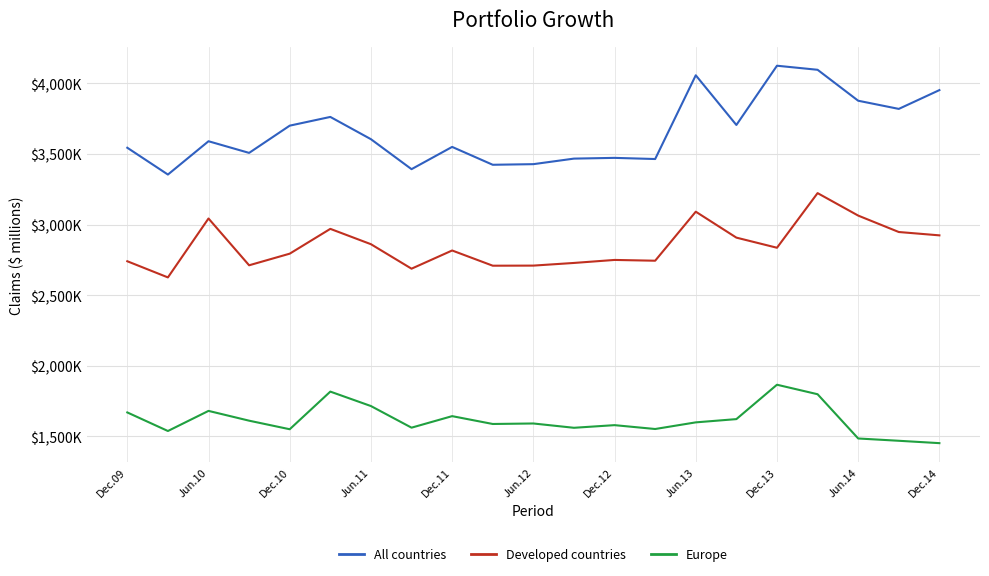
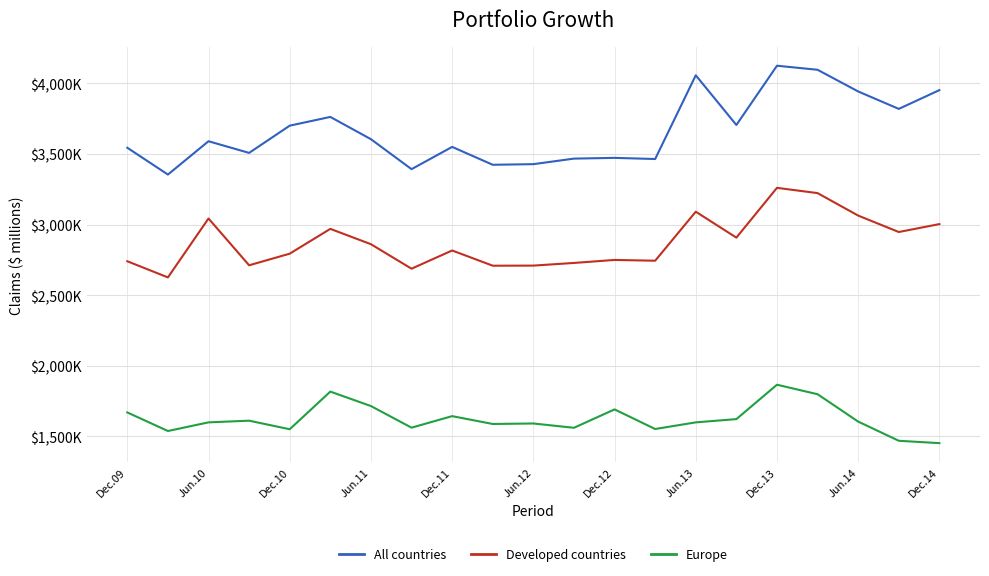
  {
    "All countries": {
      "Dec.09": "$3,540,000",
      "Jun.10": "$3,590,000",
      "Dec.10": "$3,700,000",
      "Jun.11": "$3,600,000",
      "Dec.11": "$3,550,000",
      "Jun.12": "$3,430,000",
      "Dec.12": "$3,470,000",
      "Jun.13": "$4,060,000",
      "Dec.13": "$4,120,000",
-     "Jun.14": "$3,880,000",
+     "Jun.14": "$3,940,000",
      "Dec.14": "$3,950,000"
    },
    "Developed countries": {
      "Dec.09": "$2,740,000",
      "Jun.10": "$3,040,000",
      "Dec.10": "$2,790,000",
      "Jun.11": "$2,860,000",
      "Dec.11": "$2,820,000",
      "Jun.12": "$2,710,000",
      "Dec.12": "$2,750,000",
      "Jun.13": "$3,090,000",
-     "Dec.13": "$2,840,000",
+     "Dec.13": "$3,260,000",
      "Jun.14": "$3,060,000",
-     "Dec.14": "$2,920,000"
+     "Dec.14": "$3,000,000"
    },
    "Europe": {
      "Dec.09": "$1,670,000",
-     "Jun.10": "$1,680,000",
+     "Jun.10": "$1,600,000",
      "Dec.10": "$1,550,000",
      "Jun.11": "$1,710,000",
      "Dec.11": "$1,640,000",
      "Jun.12": "$1,590,000",
-     "Dec.12": "$1,580,000",
+     "Dec.12": "$1,690,000",
      "Jun.13": "$1,600,000",
      "Dec.13": "$1,870,000",
-     "Jun.14": "$1,480,000",
+     "Jun.14": "$1,600,000",
      "Dec.14": "$1,450,000"
    }
  }
